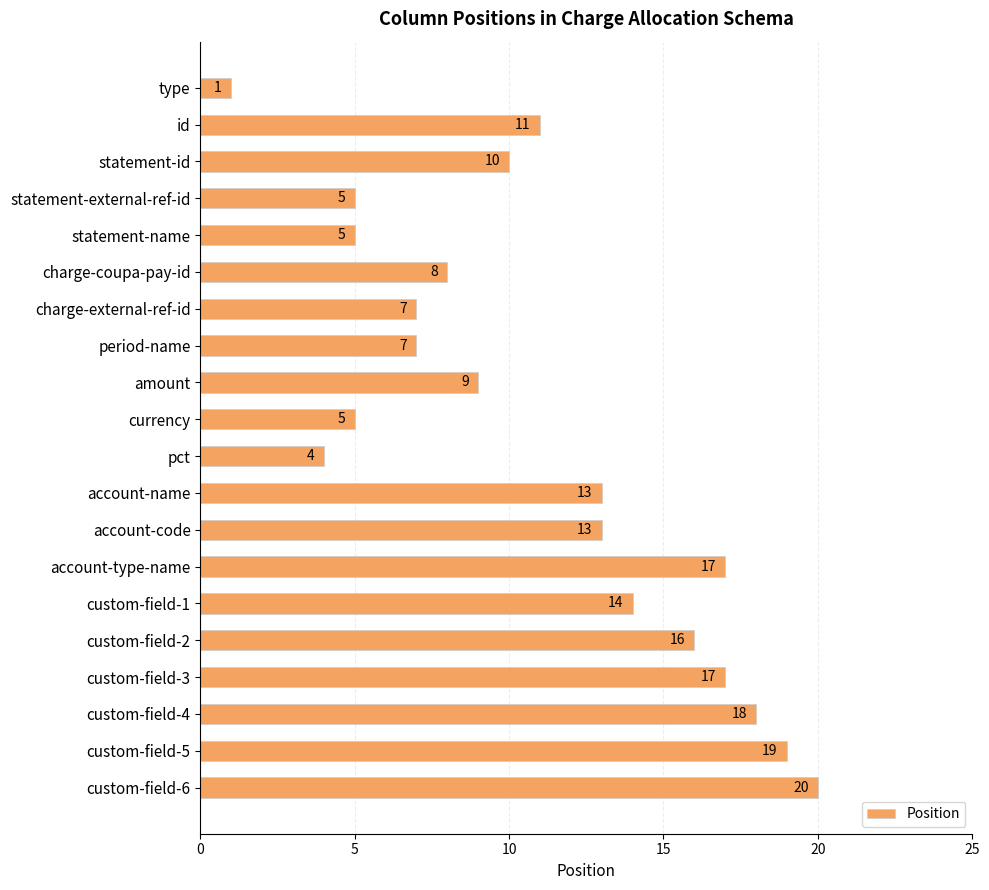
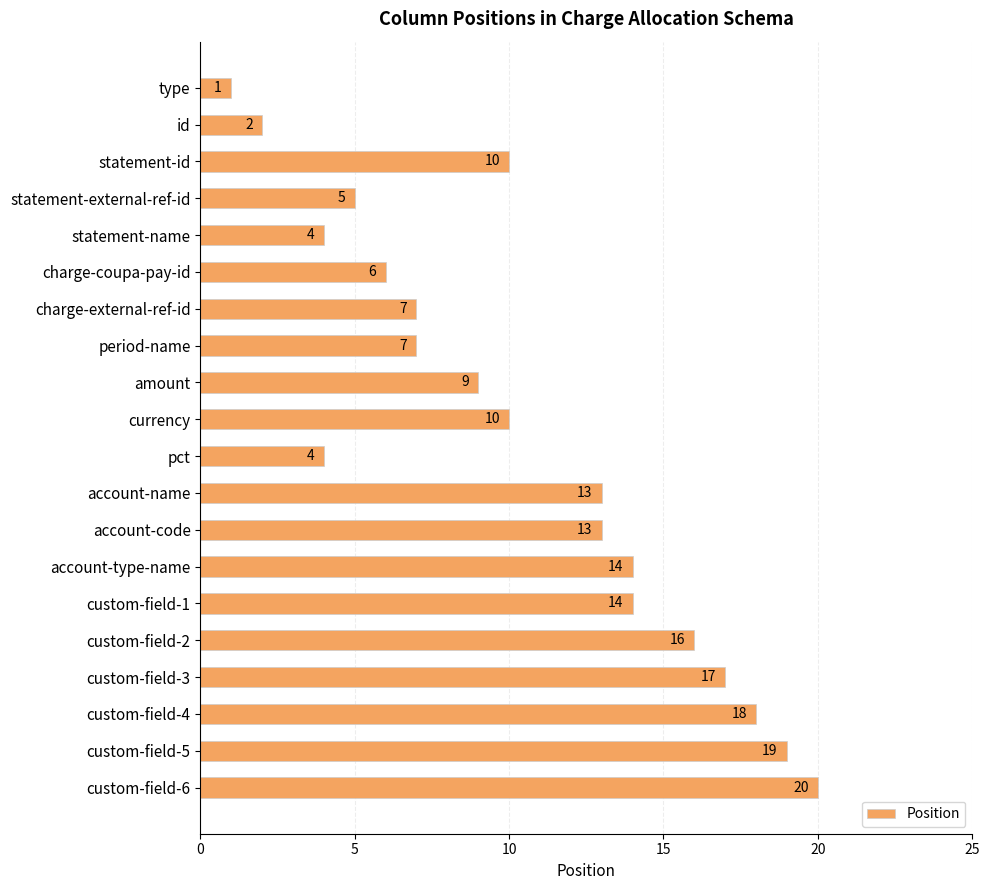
  {
    "type": 1,
-   "id": 11,
+   "id": 2,
    "statement-id": 10,
    "statement-external-ref-id": 5,
-   "statement-name": 5,
-   "charge-coupa-pay-id": 8,
+   "statement-name": 4,
+   "charge-coupa-pay-id": 6,
    "charge-external-ref-id": 7,
    "period-name": 7,
    "amount": 9,
-   "currency": 5,
+   "currency": 10,
    "pct": 4,
    "account-name": 13,
    "account-code": 13,
-   "account-type-name": 17,
+   "account-type-name": 14,
    "custom-field-1": 14,
    "custom-field-2": 16,
    "custom-field-3": 17,
    "custom-field-4": 18,
    "custom-field-5": 19,
    "custom-field-6": 20
  }
